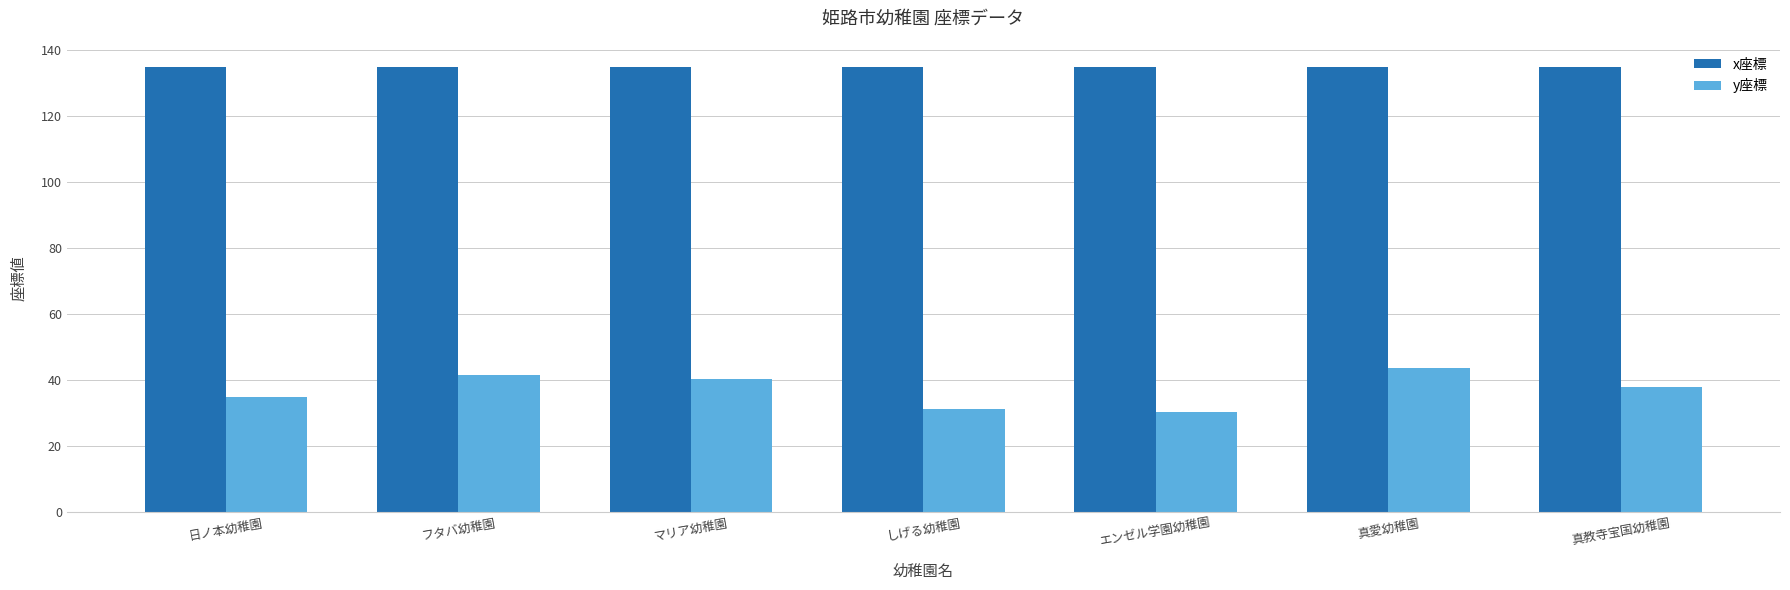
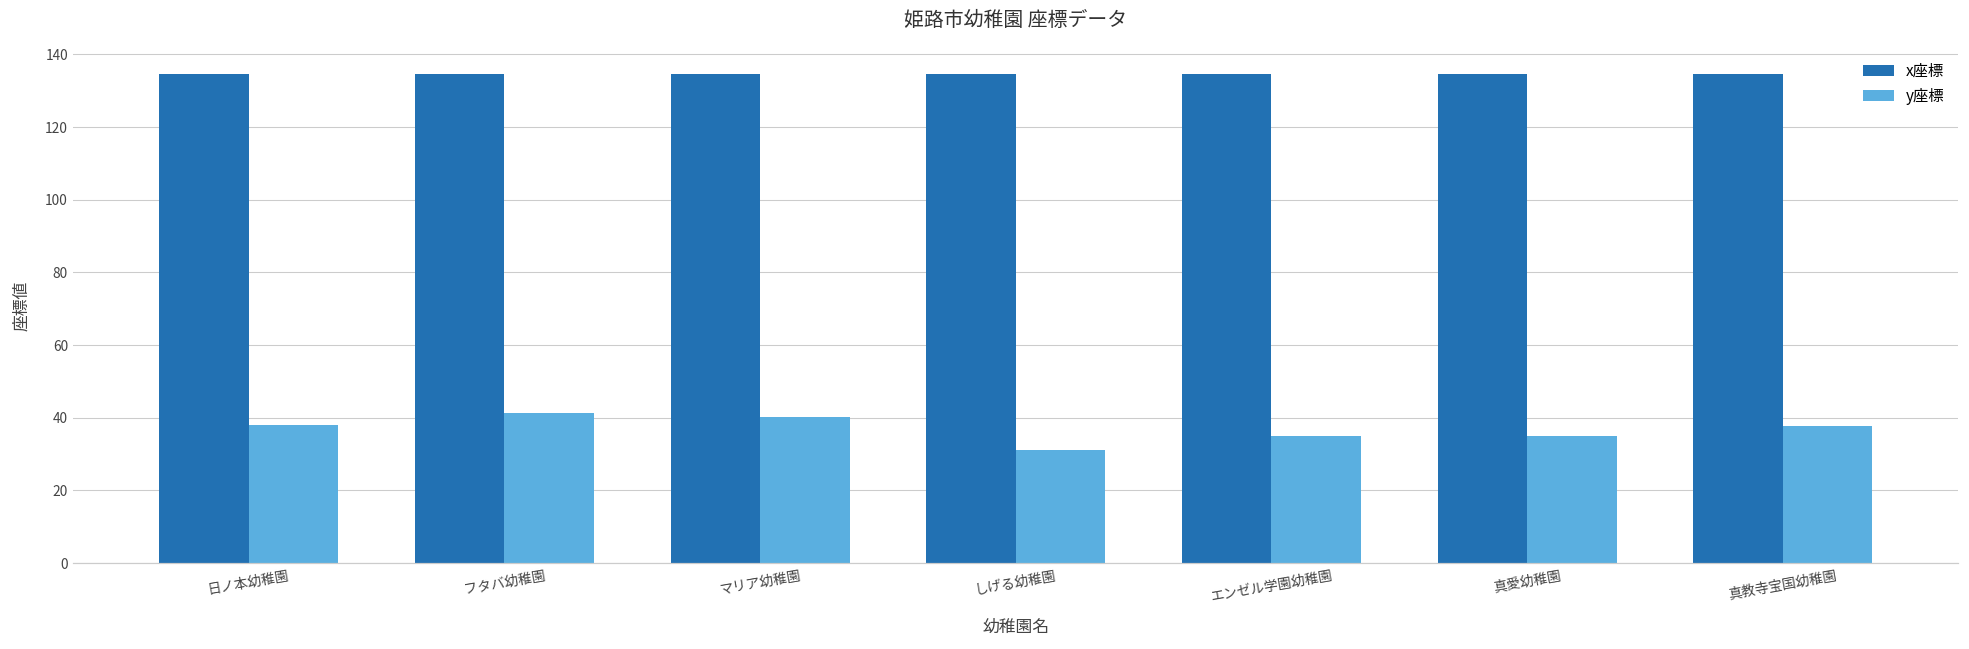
  {
    "x座標": {
      "日ノ本幼稚園": 135,
      "フタバ幼稚園": 135,
      "マリア幼稚園": 135,
      "しげる幼稚園": 135,
      "エンゼル学園幼稚園": 135,
      "真愛幼稚園": 135,
      "真教寺宝国幼稚園": 135
    },
    "y座標": {
-     "日ノ本幼稚園": 35,
+     "日ノ本幼稚園": 38,
      "フタバ幼稚園": 41,
      "マリア幼稚園": 40,
      "しげる幼稚園": 31,
-     "エンゼル学園幼稚園": 30,
-     "真愛幼稚園": 44,
+     "エンゼル学園幼稚園": 35,
+     "真愛幼稚園": 35,
      "真教寺宝国幼稚園": 38
    }
  }
